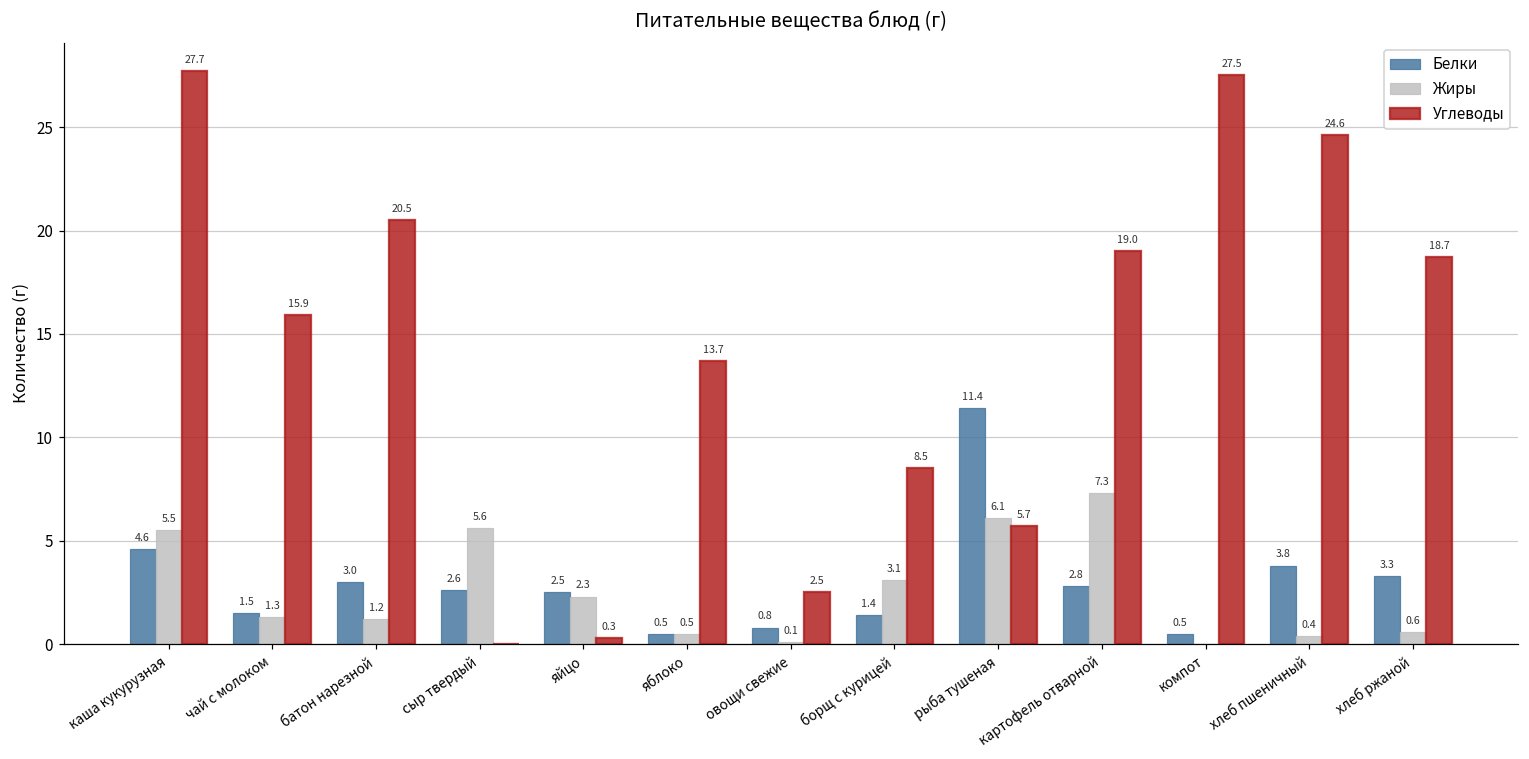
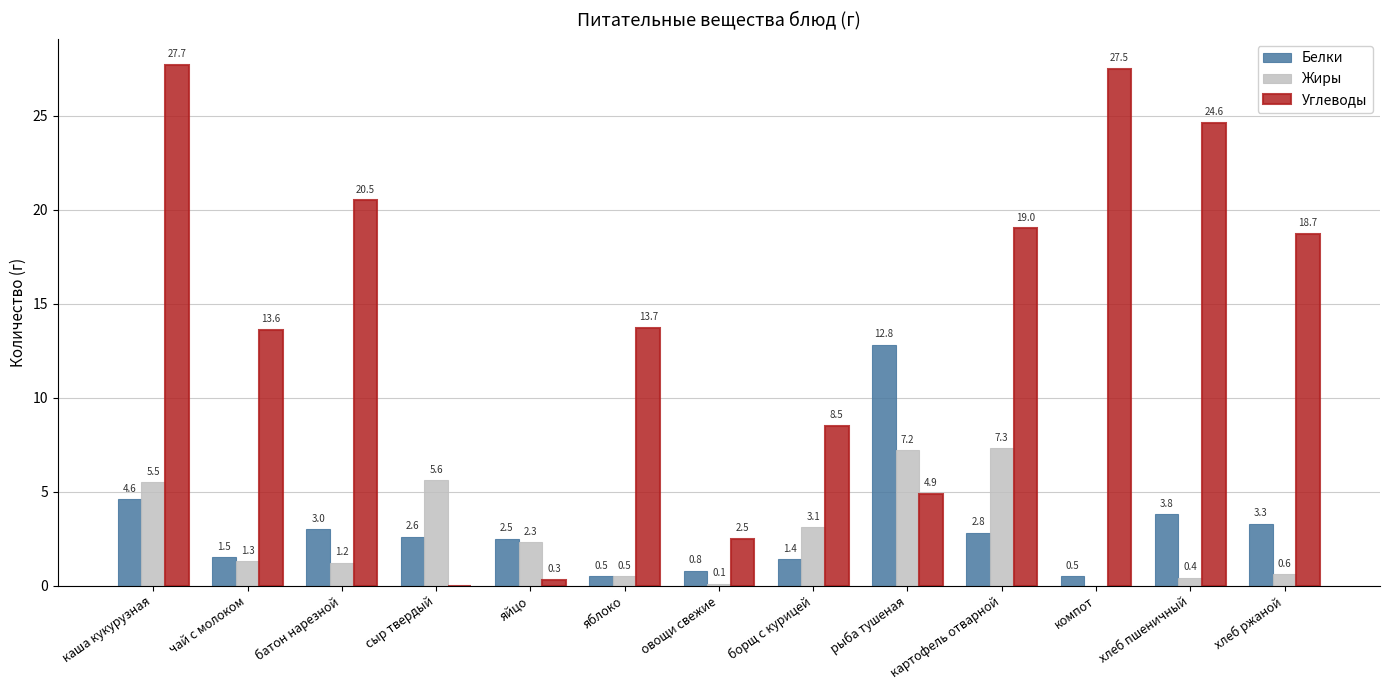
  {
    "Белки": {
      "каша кукурузная": 4.6,
      "чай с молоком": 1.5,
      "батон нарезной": 3.0,
      "сыр твердый": 2.6,
      "яйцо": 2.5,
      "яблоко": 0.5,
      "овощи свежие": 0.8,
      "борщ с курицей": 1.4,
-     "рыба тушеная": 11.4,
+     "рыба тушеная": 12.8,
      "картофель отварной": 2.8,
      "компот": 0.5,
      "хлеб пшеничный": 3.8,
      "хлеб ржаной": 3.3
    },
    "Жиры": {
      "каша кукурузная": 5.5,
      "чай с молоком": 1.3,
      "батон нарезной": 1.2,
      "сыр твердый": 5.6,
      "яйцо": 2.3,
      "яблоко": 0.5,
      "овощи свежие": 0.1,
      "борщ с курицей": 3.1,
-     "рыба тушеная": 6.1,
+     "рыба тушеная": 7.2,
      "картофель отварной": 7.3,
      "хлеб пшеничный": 0.4,
      "хлеб ржаной": 0.6
    },
    "Углеводы": {
      "каша кукурузная": 27.7,
-     "чай с молоком": 15.9,
+     "чай с молоком": 13.6,
      "батон нарезной": 20.5,
      "яйцо": 0.3,
      "яблоко": 13.7,
      "овощи свежие": 2.5,
      "борщ с курицей": 8.5,
-     "рыба тушеная": 5.7,
+     "рыба тушеная": 4.9,
      "картофель отварной": 19.0,
      "компот": 27.5,
      "хлеб пшеничный": 24.6,
      "хлеб ржаной": 18.7
    }
  }
